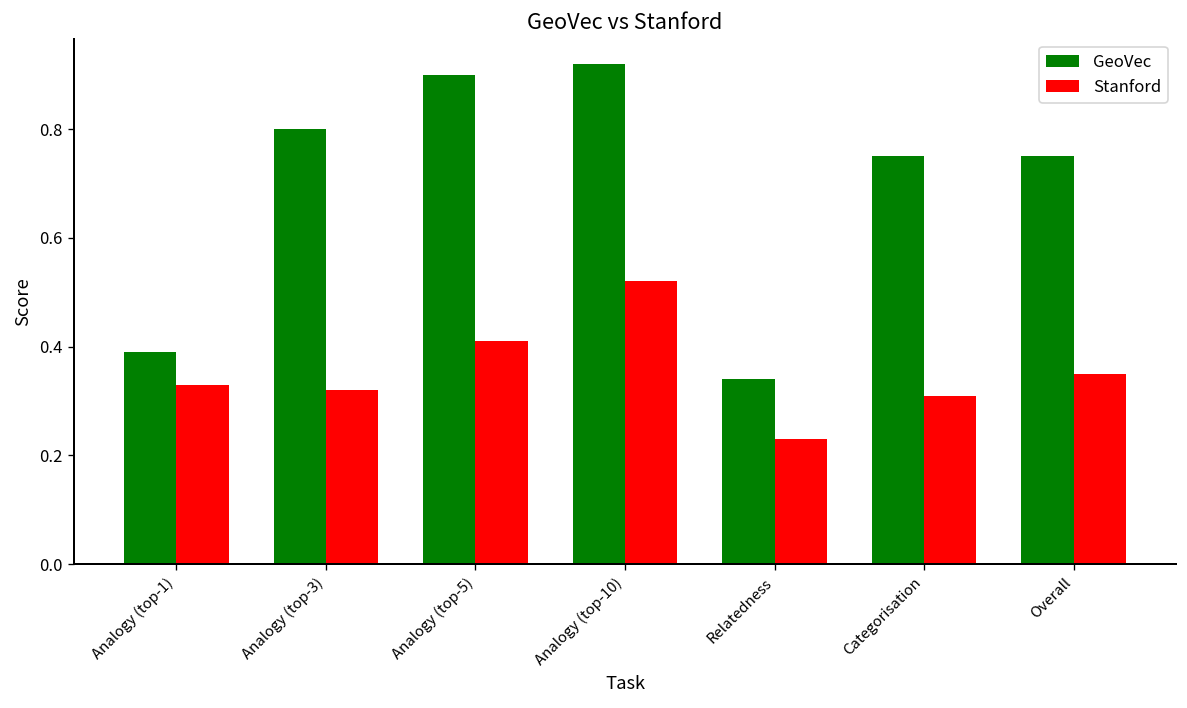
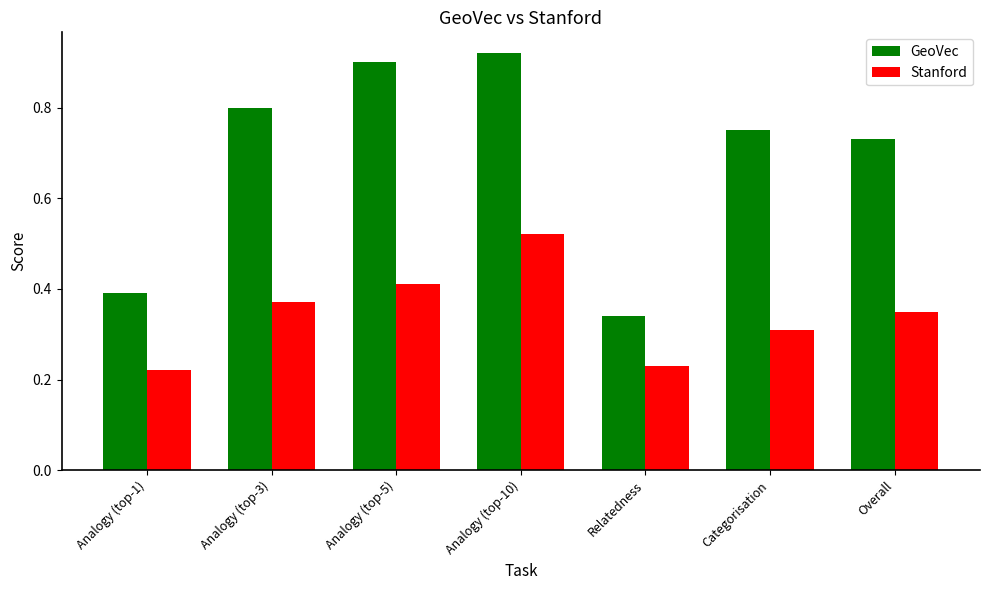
  {
    "GeoVec": {
      "Analogy (top-1)": 0.39,
      "Analogy (top-3)": 0.80,
      "Analogy (top-5)": 0.90,
      "Analogy (top-10)": 0.92,
      "Relatedness": 0.34,
      "Categorisation": 0.75,
-     "Overall": 0.75
+     "Overall": 0.73
    },
    "Stanford": {
-     "Analogy (top-1)": 0.33,
-     "Analogy (top-3)": 0.32,
+     "Analogy (top-1)": 0.22,
+     "Analogy (top-3)": 0.37,
      "Analogy (top-5)": 0.41,
      "Analogy (top-10)": 0.52,
      "Relatedness": 0.23,
      "Categorisation": 0.31,
      "Overall": 0.35
    }
  }
